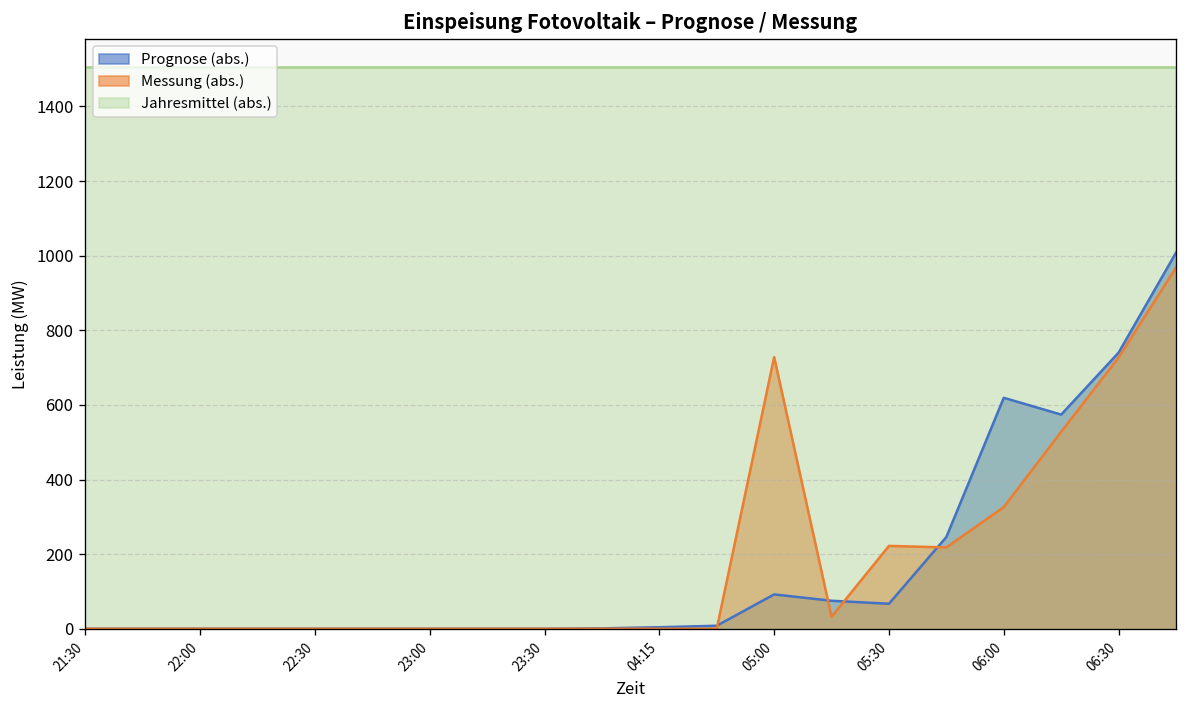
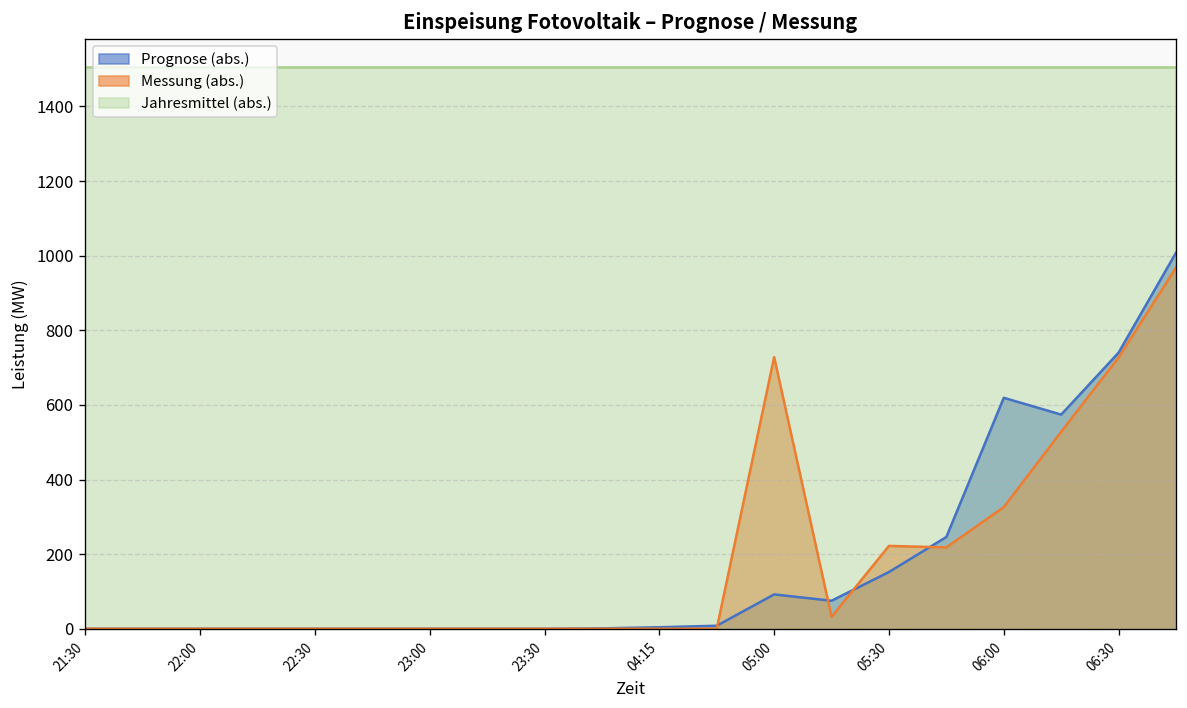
  {
    "Prognose (abs.)": {
      "05:00": 90,
-     "05:30": 70,
+     "05:30": 150,
      "06:00": 620,
      "06:30": 740
    },
    "Messung (abs.)": {
      "05:00": 730,
      "05:30": 220,
      "06:00": 330,
      "06:30": 730
    },
    "Jahresmittel (abs.)": {
      "21:30": 1510,
      "22:30": 1510,
      "23:00": 1510,
      "23:30": 1510,
      "04:15": 1510,
      "05:00": 1510,
      "05:30": 1510,
      "06:00": 1510,
      "06:30": 1510
    }
  }
